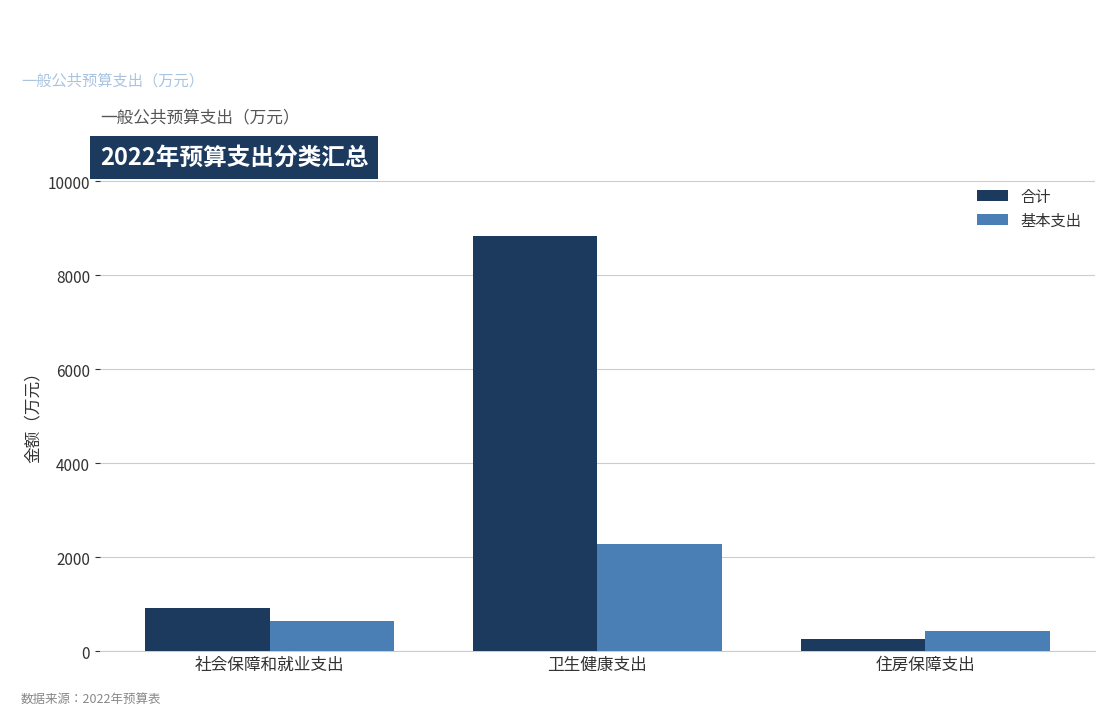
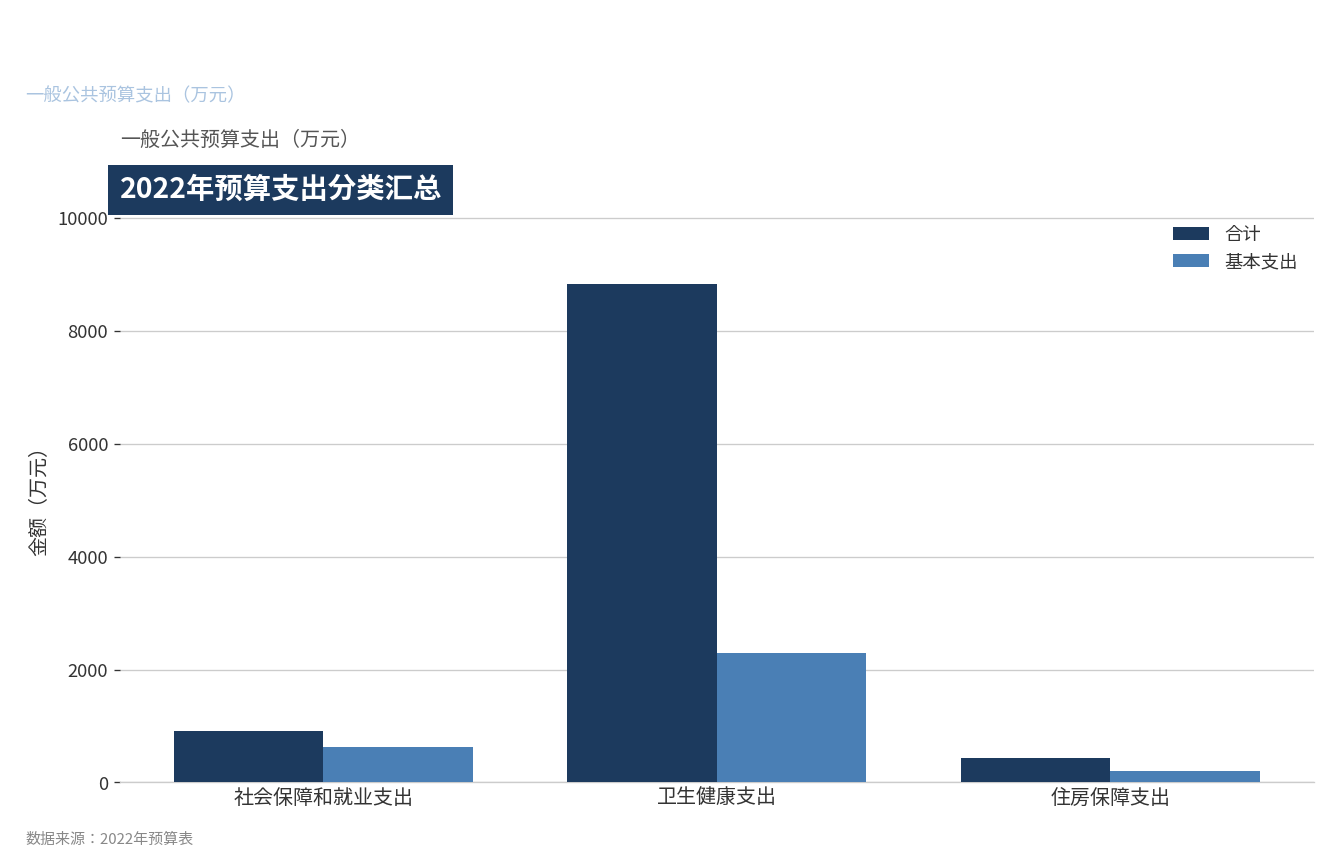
  {
    "合计": {
      "社会保障和就业支出": 900,
      "卫生健康支出": 8800,
-     "住房保障支出": 300
+     "住房保障支出": 400
    },
    "基本支出": {
      "社会保障和就业支出": 600,
      "卫生健康支出": 2300,
-     "住房保障支出": 400
+     "住房保障支出": 200
    }
  }
